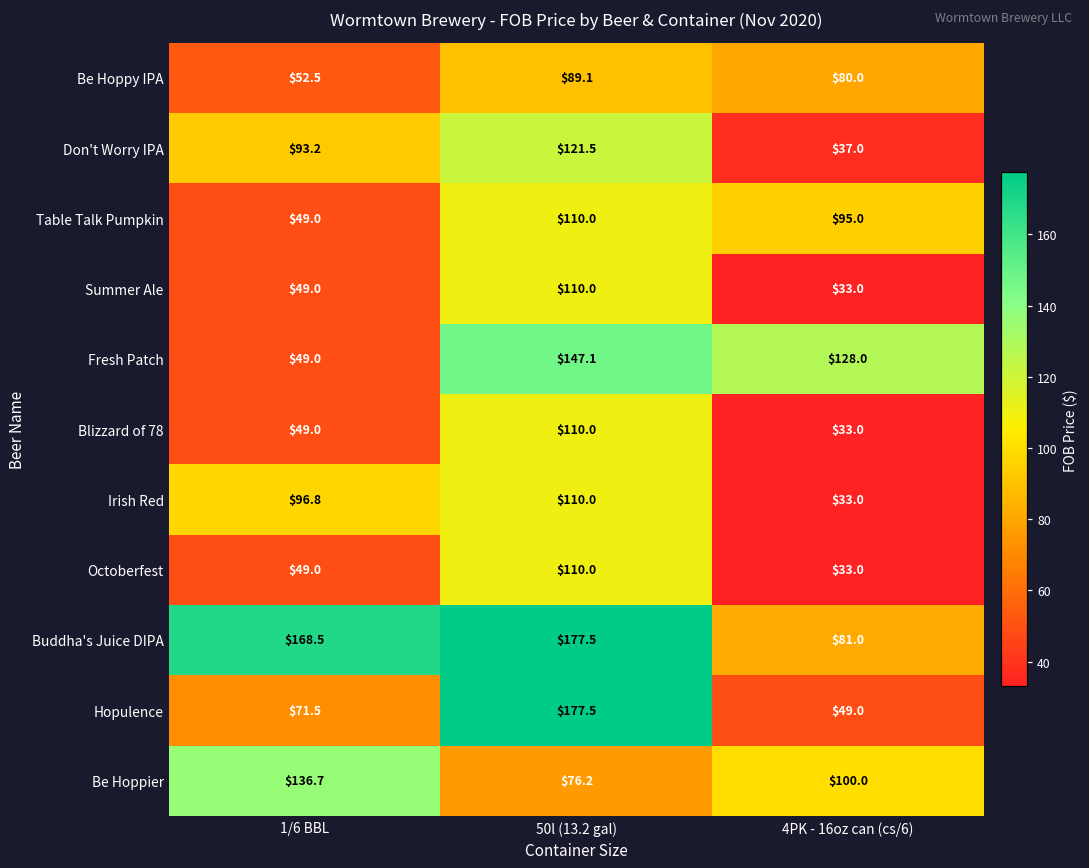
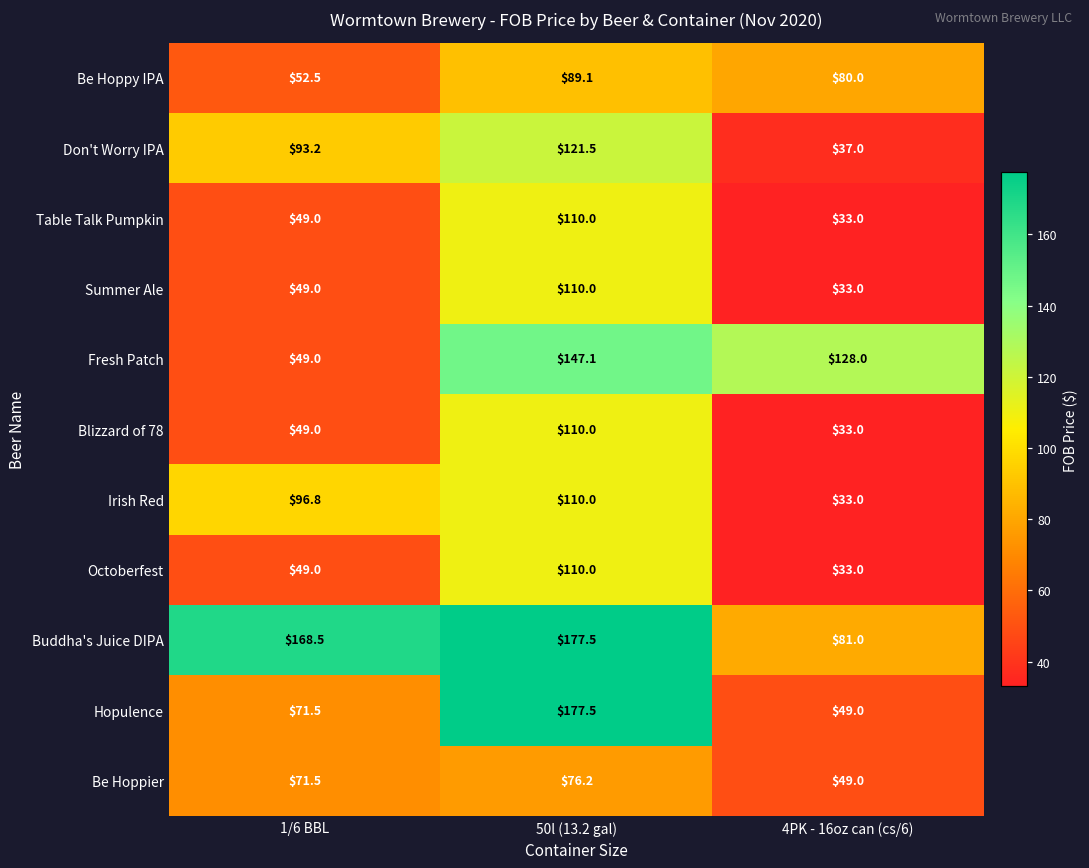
  {
    "Be Hoppy IPA": {
      "1/6 BBL": "$52.5",
      "50l (13.2 gal)": "$89.1",
      "4PK - 16oz can (cs/6)": "$80.0"
    },
    "Don't Worry IPA": {
      "1/6 BBL": "$93.2",
      "50l (13.2 gal)": "$121.5",
      "4PK - 16oz can (cs/6)": "$37.0"
    },
    "Table Talk Pumpkin": {
      "1/6 BBL": "$49.0",
      "50l (13.2 gal)": "$110.0",
-     "4PK - 16oz can (cs/6)": "$95.0"
+     "4PK - 16oz can (cs/6)": "$33.0"
    },
    "Summer Ale": {
      "1/6 BBL": "$49.0",
      "50l (13.2 gal)": "$110.0",
      "4PK - 16oz can (cs/6)": "$33.0"
    },
    "Fresh Patch": {
      "1/6 BBL": "$49.0",
      "50l (13.2 gal)": "$147.1",
      "4PK - 16oz can (cs/6)": "$128.0"
    },
    "Blizzard of 78": {
      "1/6 BBL": "$49.0",
      "50l (13.2 gal)": "$110.0",
      "4PK - 16oz can (cs/6)": "$33.0"
    },
    "Irish Red": {
      "1/6 BBL": "$96.8",
      "50l (13.2 gal)": "$110.0",
      "4PK - 16oz can (cs/6)": "$33.0"
    },
    "Octoberfest": {
      "1/6 BBL": "$49.0",
      "50l (13.2 gal)": "$110.0",
      "4PK - 16oz can (cs/6)": "$33.0"
    },
    "Buddha's Juice DIPA": {
      "1/6 BBL": "$168.5",
      "50l (13.2 gal)": "$177.5",
      "4PK - 16oz can (cs/6)": "$81.0"
    },
    "Hopulence": {
      "1/6 BBL": "$71.5",
      "50l (13.2 gal)": "$177.5",
      "4PK - 16oz can (cs/6)": "$49.0"
    },
    "Be Hoppier": {
-     "1/6 BBL": "$136.7",
+     "1/6 BBL": "$71.5",
      "50l (13.2 gal)": "$76.2",
-     "4PK - 16oz can (cs/6)": "$100.0"
+     "4PK - 16oz can (cs/6)": "$49.0"
    }
  }
